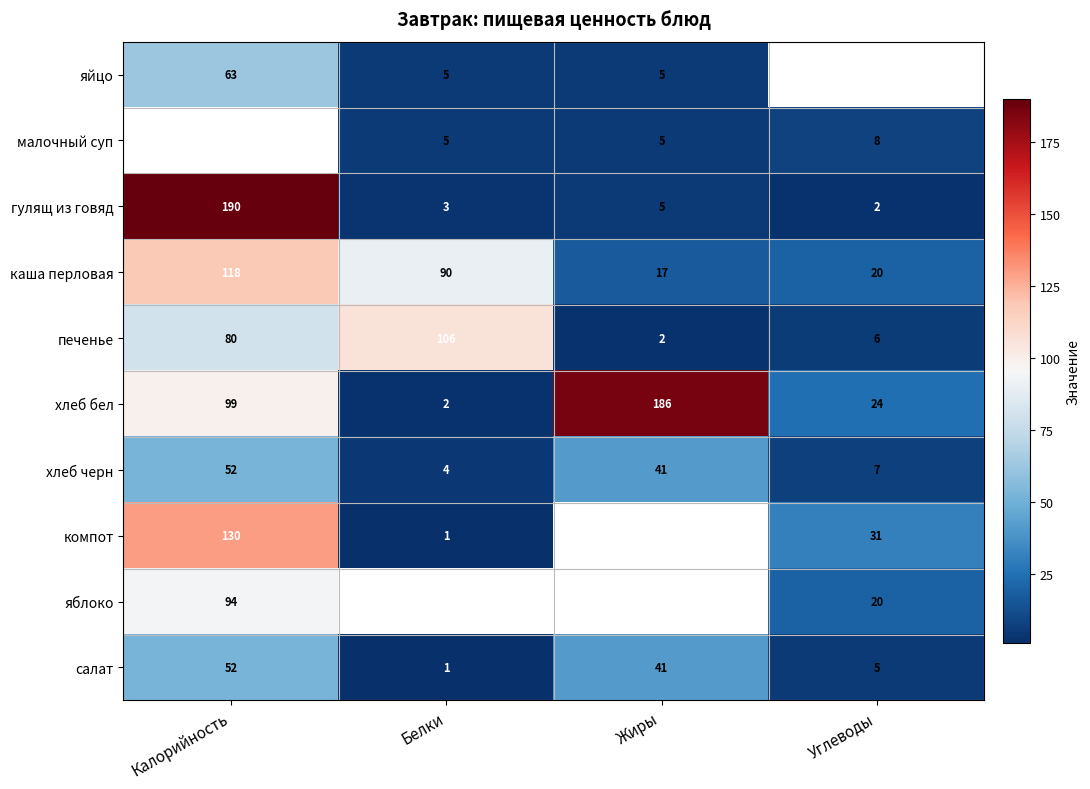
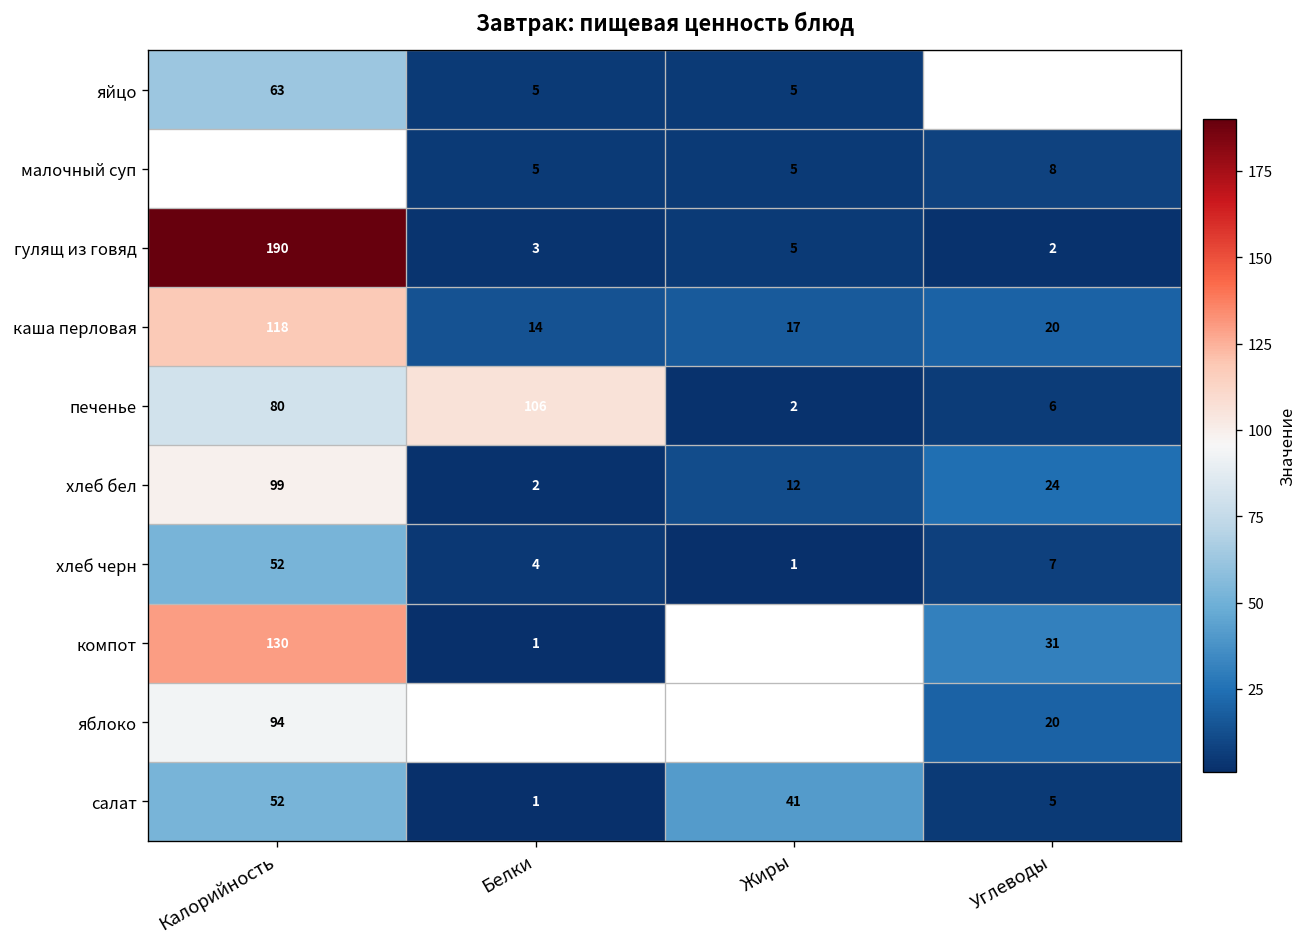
  {
    "яйцо": {
      "Калорийность": 63,
      "Белки": 5,
      "Жиры": 5
    },
    "малочный суп": {
      "Белки": 5,
      "Жиры": 5,
      "Углеводы": 8
    },
    "гулящ из говяд": {
      "Калорийность": 190,
      "Белки": 3,
      "Жиры": 5,
      "Углеводы": 2
    },
    "каша перловая": {
      "Калорийность": 118,
-     "Белки": 90,
+     "Белки": 14,
      "Жиры": 17,
      "Углеводы": 20
    },
    "печенье": {
      "Калорийность": 80,
      "Жиры": 2,
      "Углеводы": 6
    },
    "хлеб бел": {
      "Калорийность": 99,
      "Белки": 2,
-     "Жиры": 186,
+     "Жиры": 12,
      "Углеводы": 24
    },
    "хлеб черн": {
      "Калорийность": 52,
      "Белки": 4,
-     "Жиры": 41,
+     "Жиры": 1,
      "Углеводы": 7
    },
    "компот": {
      "Калорийность": 130,
      "Белки": 1,
      "Углеводы": 31
    },
    "яблоко": {
      "Калорийность": 94,
      "Углеводы": 20
    },
    "салат": {
      "Калорийность": 52,
      "Белки": 1,
      "Жиры": 41,
      "Углеводы": 5
    }
  }
